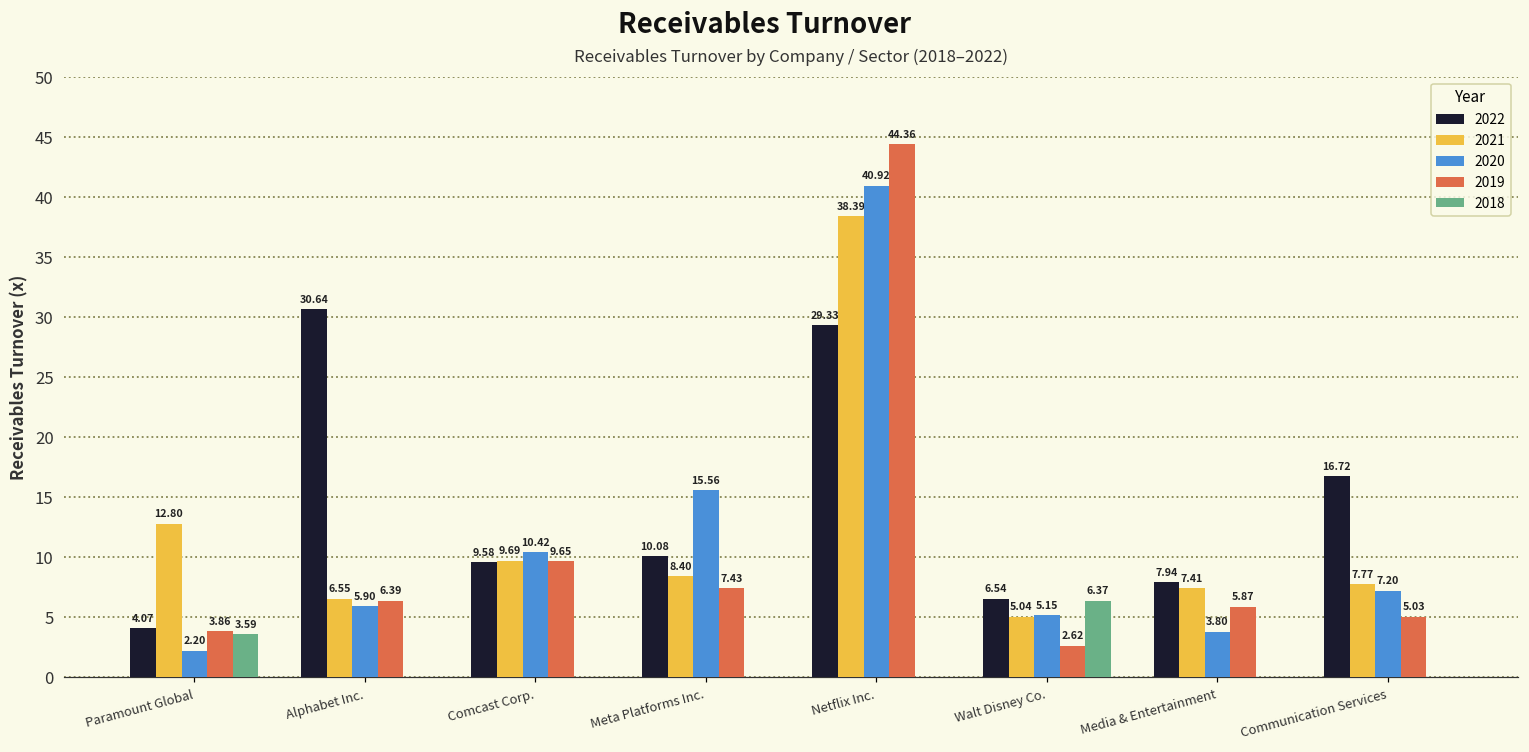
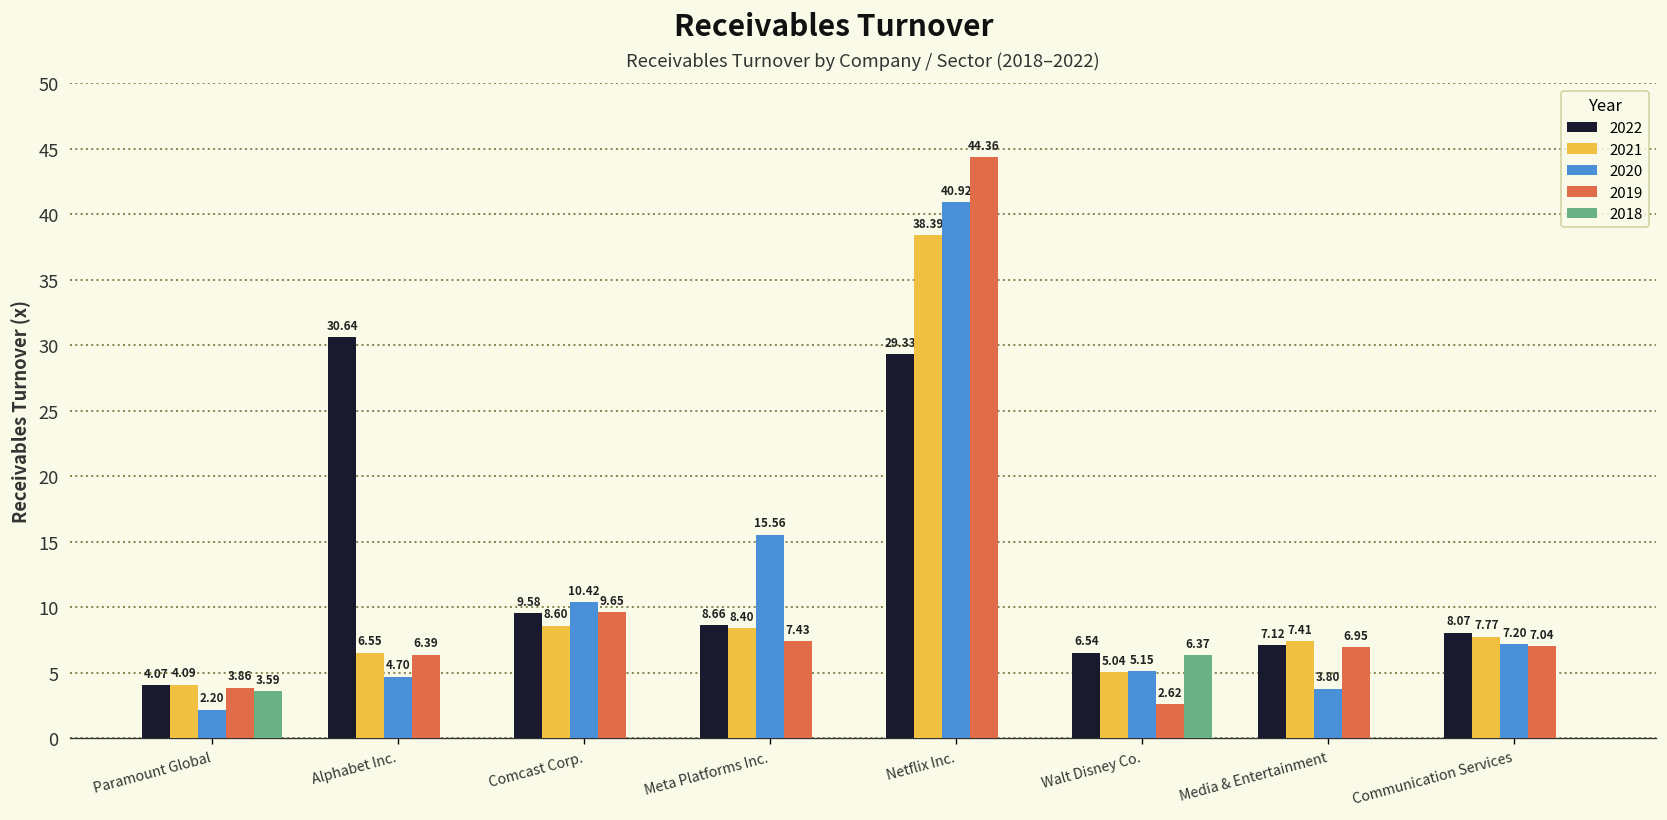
  {
    "2022": {
      "Paramount Global": 4.07,
      "Alphabet Inc.": 30.64,
      "Comcast Corp.": 9.58,
-     "Meta Platforms Inc.": 10.08,
+     "Meta Platforms Inc.": 8.66,
      "Netflix Inc.": 29.33,
      "Walt Disney Co.": 6.54,
-     "Media & Entertainment": 7.94,
-     "Communication Services": 16.72
+     "Media & Entertainment": 7.12,
+     "Communication Services": 8.07
    },
    "2021": {
-     "Paramount Global": 12.80,
+     "Paramount Global": 4.09,
      "Alphabet Inc.": 6.55,
-     "Comcast Corp.": 9.69,
+     "Comcast Corp.": 8.60,
      "Meta Platforms Inc.": 8.40,
      "Netflix Inc.": 38.39,
      "Walt Disney Co.": 5.04,
      "Media & Entertainment": 7.41,
      "Communication Services": 7.77
    },
    "2020": {
      "Paramount Global": 2.20,
-     "Alphabet Inc.": 5.90,
+     "Alphabet Inc.": 4.70,
      "Comcast Corp.": 10.42,
      "Meta Platforms Inc.": 15.56,
      "Netflix Inc.": 40.92,
      "Walt Disney Co.": 5.15,
      "Media & Entertainment": 3.80,
      "Communication Services": 7.20
    },
    "2019": {
      "Paramount Global": 3.86,
      "Alphabet Inc.": 6.39,
      "Comcast Corp.": 9.65,
      "Meta Platforms Inc.": 7.43,
      "Netflix Inc.": 44.36,
      "Walt Disney Co.": 2.62,
-     "Media & Entertainment": 5.87,
-     "Communication Services": 5.03
+     "Media & Entertainment": 6.95,
+     "Communication Services": 7.04
    },
    "2018": {
      "Paramount Global": 3.59,
      "Walt Disney Co.": 6.37
    }
  }
